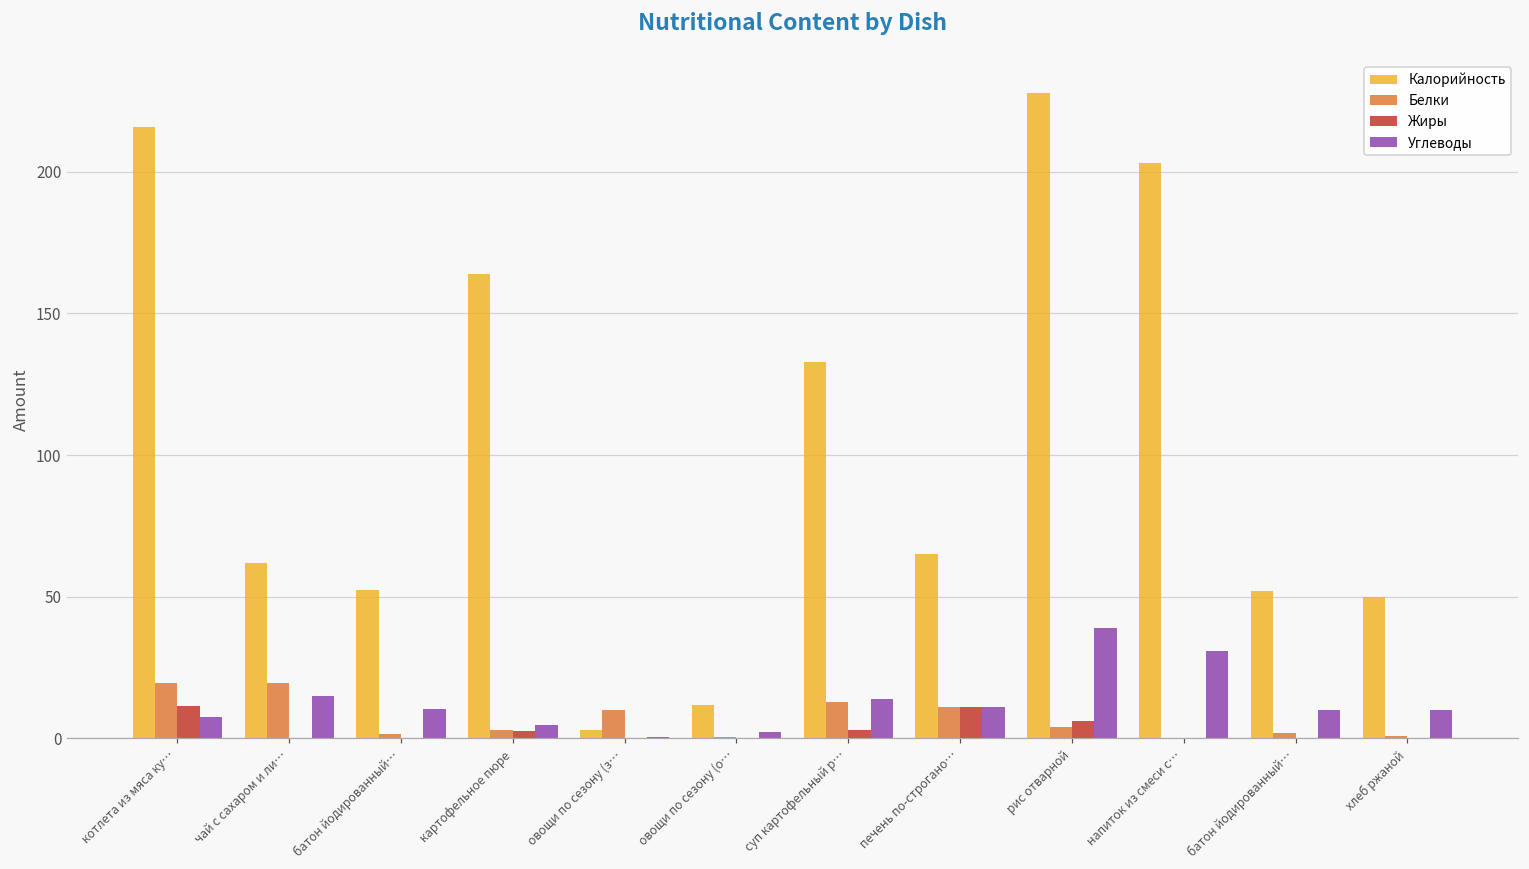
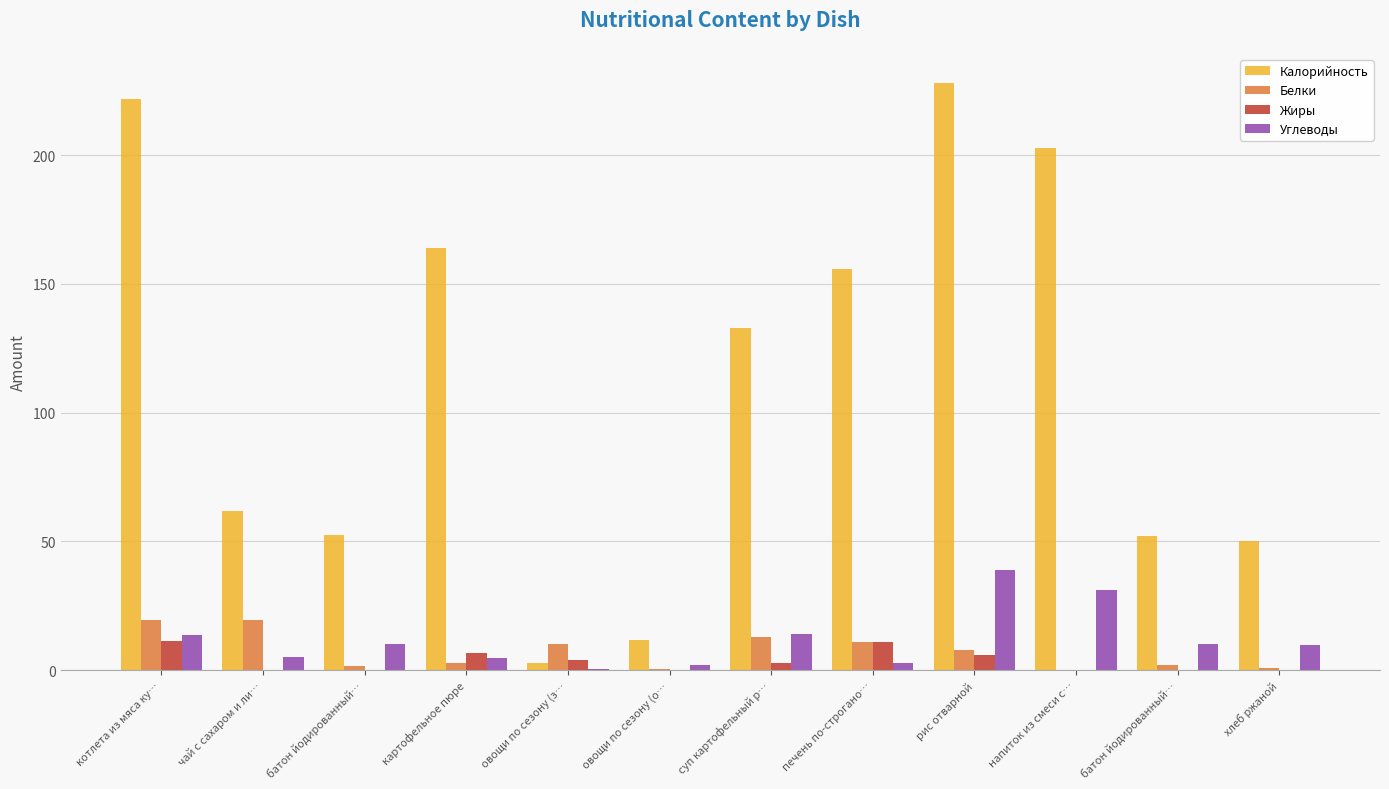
  {
    "Калорийность": {
-     "котлета из мяса ку…": 216,
+     "котлета из мяса ку…": 222,
      "чай с сахаром и ли…": 62,
      "картофельное пюре": 164,
      "овощи по сезону (з…": 3,
      "овощи по сезону (о…": 12,
      "суп картофельный р…": 133,
-     "печень по-строгано…": 65,
+     "печень по-строгано…": 156,
      "рис отварной": 228,
      "напиток из смеси с…": 203,
      "хлеб ржаной": 50
    },
    "Белки": {
      "котлета из мяса ку…": 20,
      "чай с сахаром и ли…": 20,
      "картофельное пюре": 3,
      "овощи по сезону (з…": 10,
      "суп картофельный р…": 13,
      "печень по-строгано…": 11,
-     "рис отварной": 4,
+     "рис отварной": 8,
      "хлеб ржаной": 1
    },
    "Жиры": {
      "котлета из мяса ку…": 11,
      "чай с сахаром и ли…": 0,
-     "картофельное пюре": 3,
-     "овощи по сезону (з…": 0,
+     "картофельное пюре": 7,
+     "овощи по сезону (з…": 4,
      "суп картофельный р…": 3,
      "печень по-строгано…": 11,
      "рис отварной": 6
    },
    "Углеводы": {
-     "котлета из мяса ку…": 8,
-     "чай с сахаром и ли…": 15,
+     "котлета из мяса ку…": 14,
+     "чай с сахаром и ли…": 5,
      "картофельное пюре": 5,
      "овощи по сезону (о…": 2,
      "суп картофельный р…": 14,
-     "печень по-строгано…": 11,
+     "печень по-строгано…": 3,
      "рис отварной": 39,
      "напиток из смеси с…": 31,
      "хлеб ржаной": 10
    }
  }
